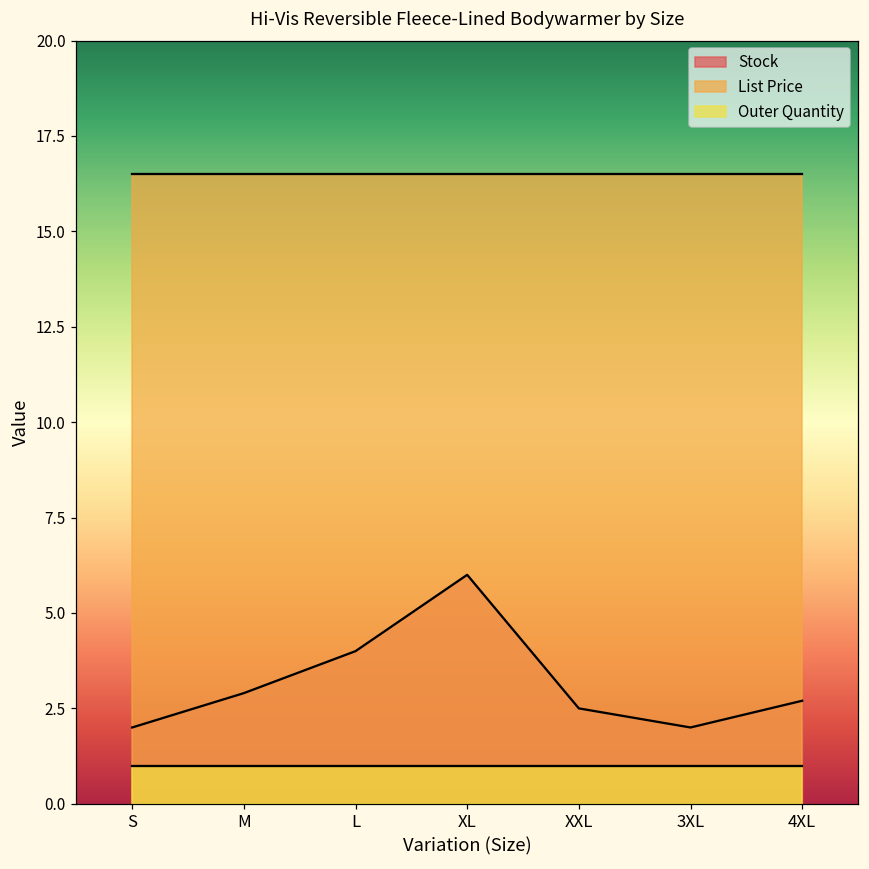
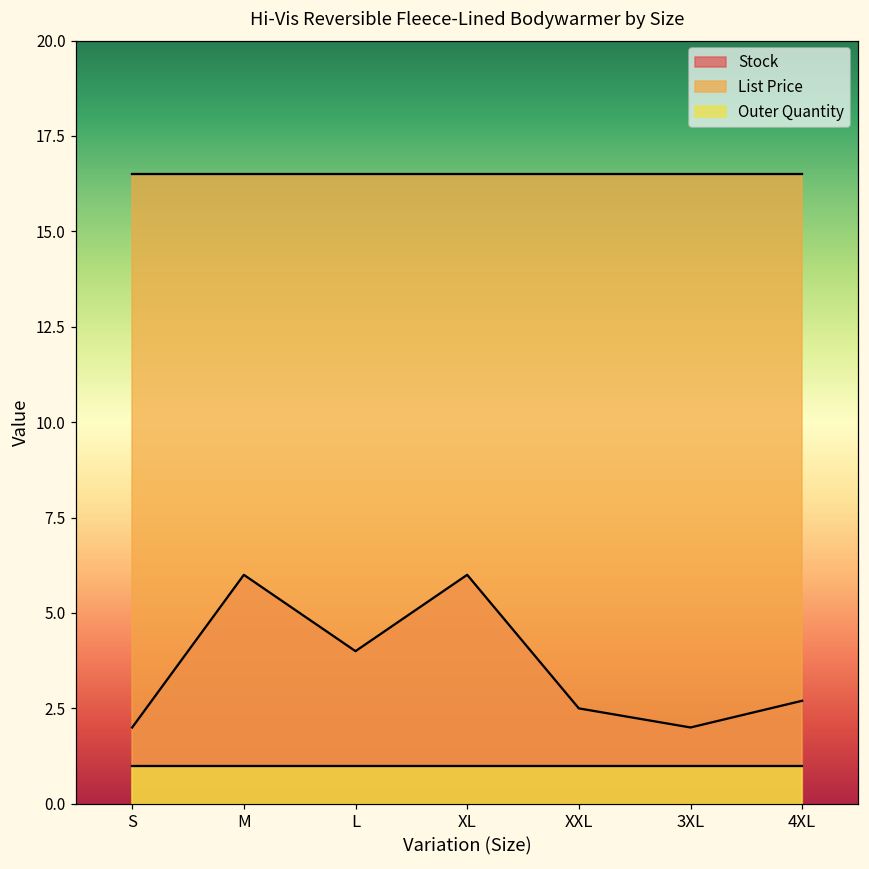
  {
    "Stock": {
      "S": 2.0,
-     "M": 2.9,
+     "M": 6.0,
      "L": 4.0,
      "XL": 6.0,
      "XXL": 2.5,
      "3XL": 2.0,
      "4XL": 2.7
    }
  }
